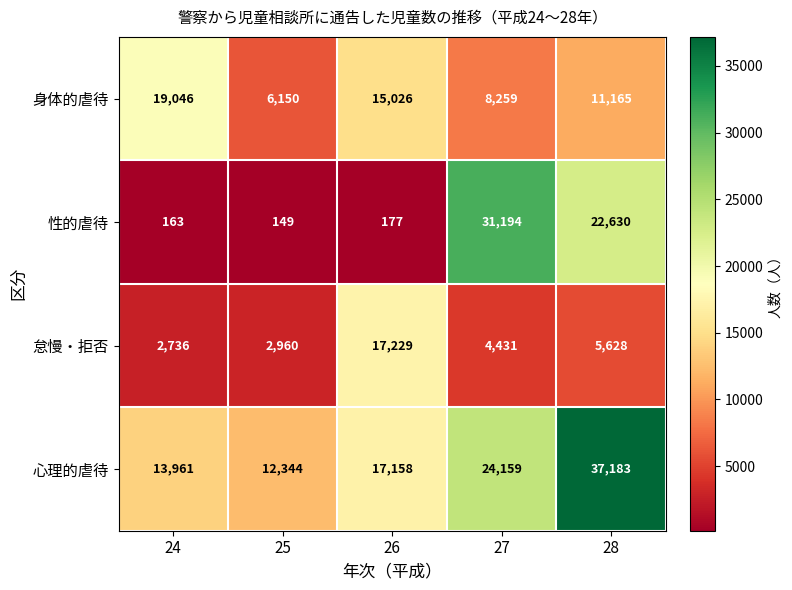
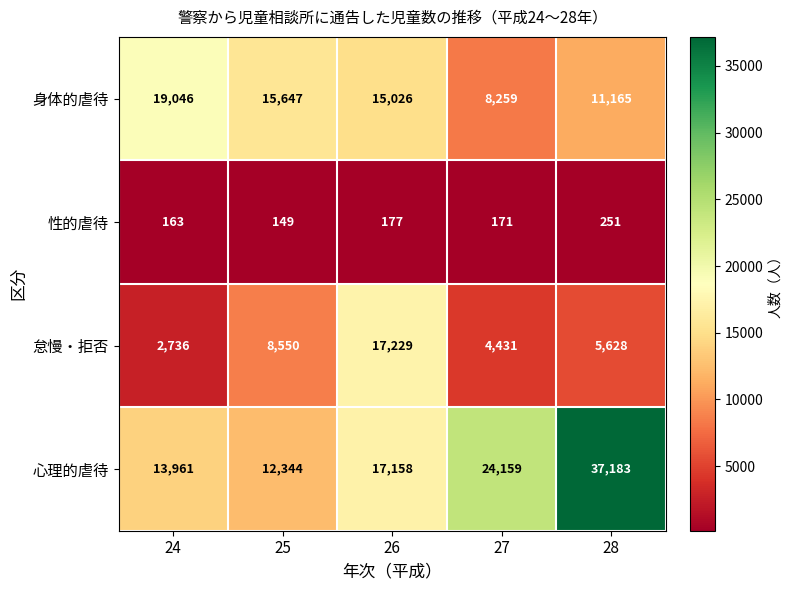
  {
    "身体的虐待": {
      "24": "19,046",
-     "25": "6,150",
+     "25": "15,647",
      "26": "15,026",
      "27": "8,259",
      "28": "11,165"
    },
    "性的虐待": {
      "24": "163",
      "25": "149",
      "26": "177",
-     "27": "31,194",
-     "28": "22,630"
+     "27": "171",
+     "28": "251"
    },
    "怠慢・拒否": {
      "24": "2,736",
-     "25": "2,960",
+     "25": "8,550",
      "26": "17,229",
      "27": "4,431",
      "28": "5,628"
    },
    "心理的虐待": {
      "24": "13,961",
      "25": "12,344",
      "26": "17,158",
      "27": "24,159",
      "28": "37,183"
    }
  }
